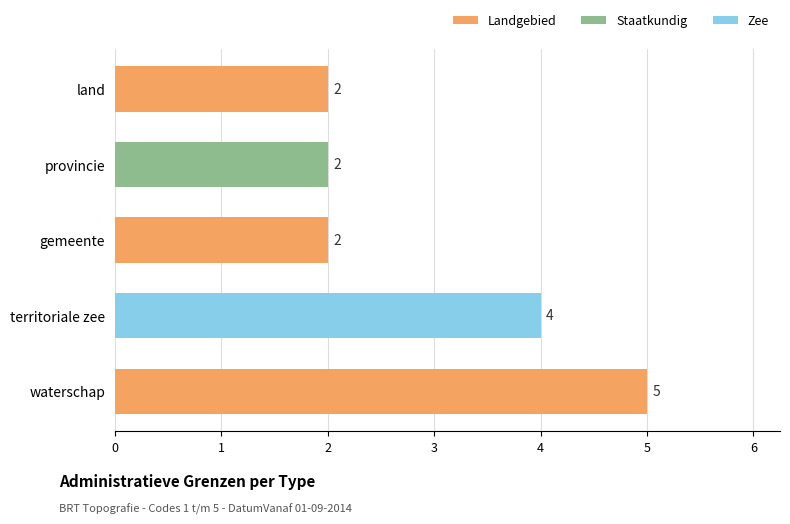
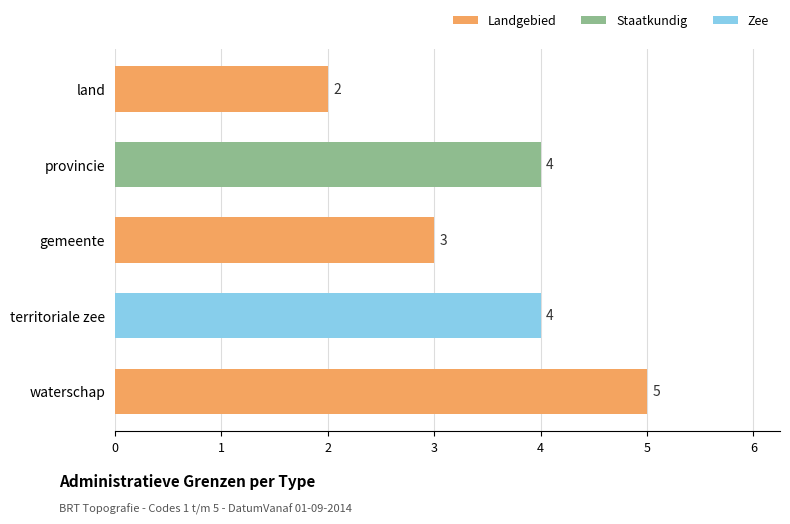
  {
    "land": 2,
-   "provincie": 2,
-   "gemeente": 2,
+   "provincie": 4,
+   "gemeente": 3,
    "territoriale zee": 4,
    "waterschap": 5
  }
